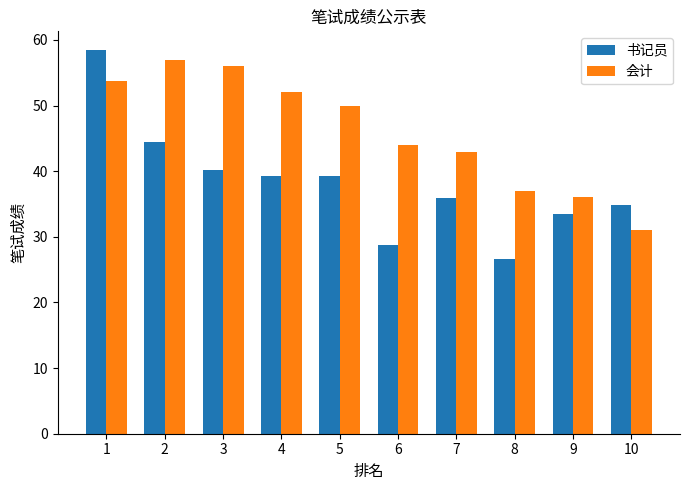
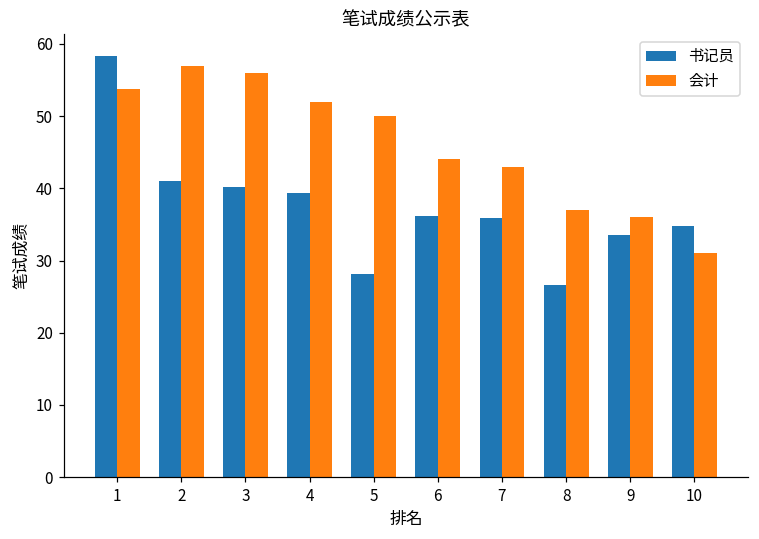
  {
    "书记员": {
      "1": 58,
-     "2": 45,
+     "2": 41,
      "3": 40,
      "4": 39,
-     "5": 39,
-     "6": 29,
+     "5": 28,
+     "6": 36,
      "7": 36,
      "8": 27,
      "9": 34,
      "10": 35
    },
    "会计": {
      "1": 54,
      "2": 57,
      "3": 56,
      "4": 52,
      "5": 50,
      "6": 44,
      "7": 43,
      "8": 37,
      "9": 36,
      "10": 31
    }
  }
